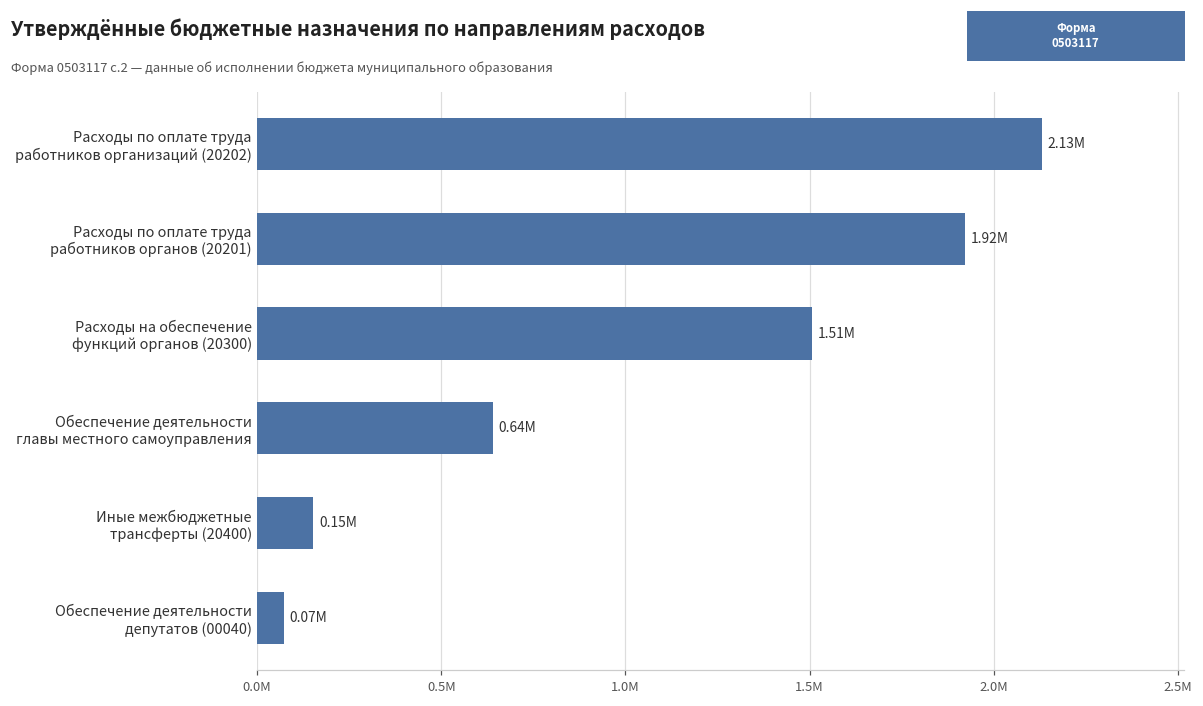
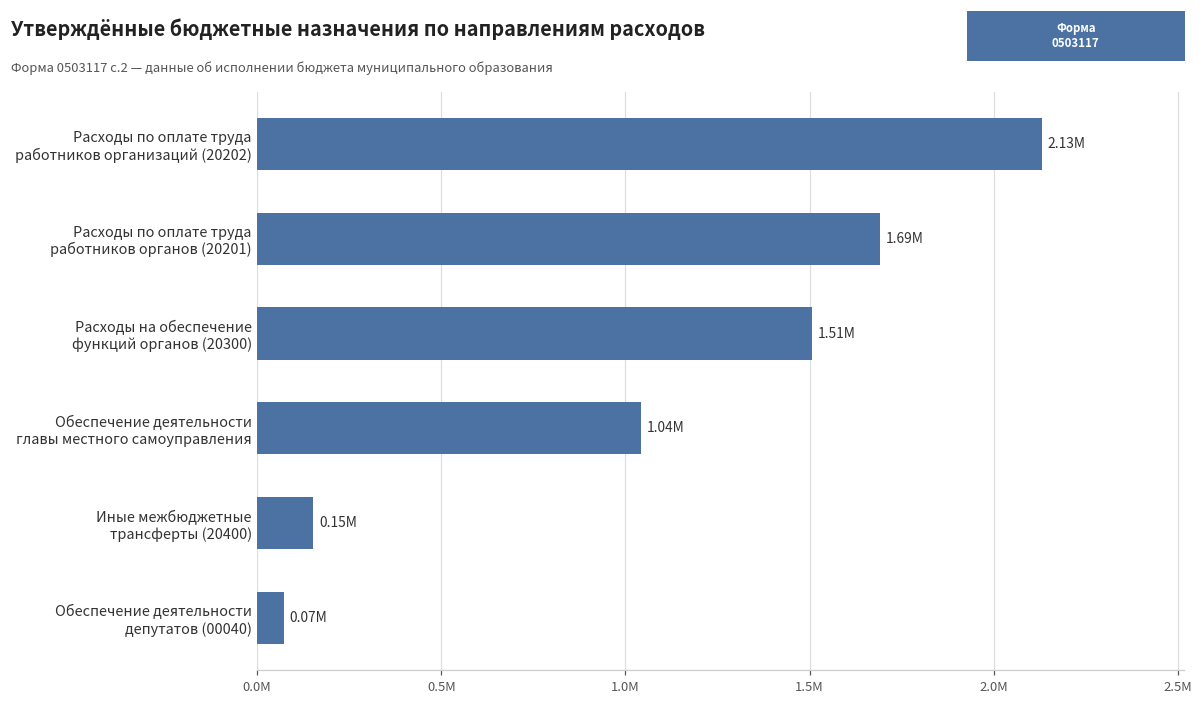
  {
    "Расходы по оплате труда работников организаций (20202)": "2.13M",
-   "Расходы по оплате труда работников органов (20201)": "1.92M",
+   "Расходы по оплате труда работников органов (20201)": "1.69M",
    "Расходы на обеспечение функций органов (20300)": "1.51M",
-   "Обеспечение деятельности главы местного самоуправления": "0.64M",
+   "Обеспечение деятельности главы местного самоуправления": "1.04M",
    "Иные межбюджетные трансферты (20400)": "0.15M",
    "Обеспечение деятельности депутатов (00040)": "0.07M"
  }
